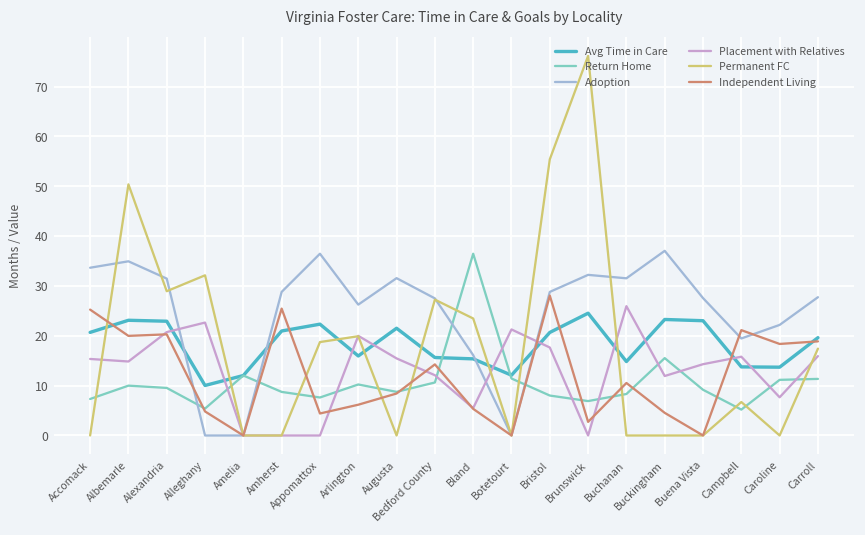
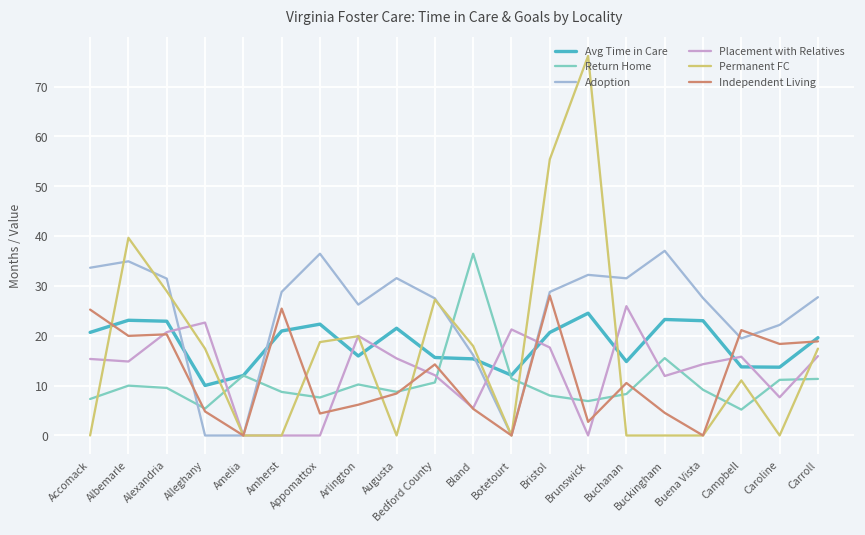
  {
    "Permanent FC": {
      "Accomack": 0,
-     "Albemarle": 50,
+     "Albemarle": 40,
      "Alexandria": 29,
-     "Alleghany": 32,
+     "Alleghany": 17,
      "Appomattox": 19,
      "Augusta": 0,
-     "Bland": 23,
+     "Bland": 18,
      "Bristol": 55,
      "Brunswick": 76,
      "Buchanan": 0,
      "Buckingham": 0,
-     "Campbell": 7,
+     "Campbell": 11,
      "Caroline": 0,
      "Carroll": 17
    },
    "Independent Living": {
      "Accomack": 25,
      "Albemarle": 20,
      "Alleghany": 5,
      "Amherst": 25,
      "Appomattox": 4,
      "Arlington": 6,
      "Bedford County": 14,
      "Bristol": 28,
      "Brunswick": 3,
      "Buchanan": 11,
      "Buckingham": 5,
      "Campbell": 21,
      "Caroline": 18,
      "Carroll": 19
    }
  }
